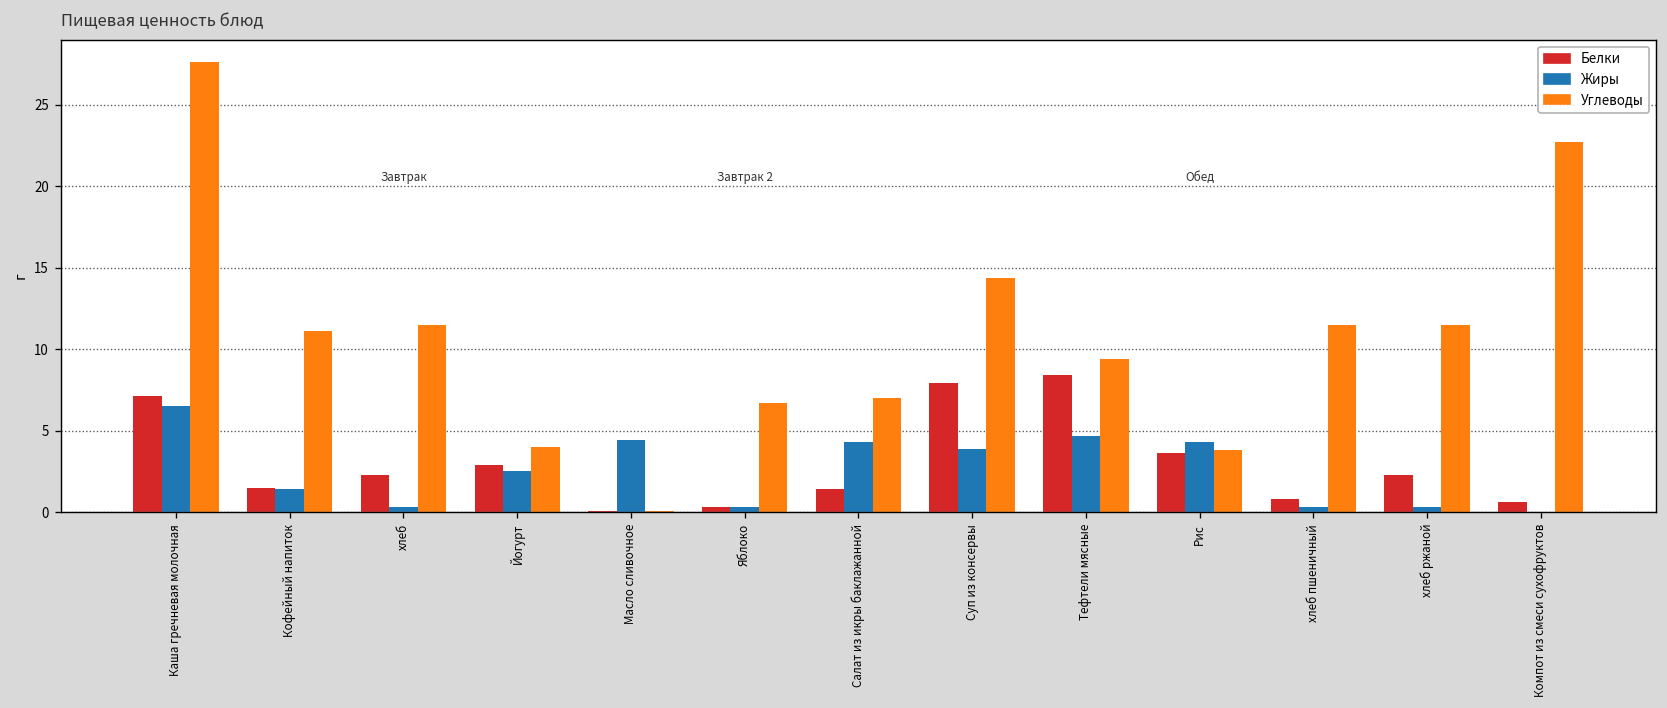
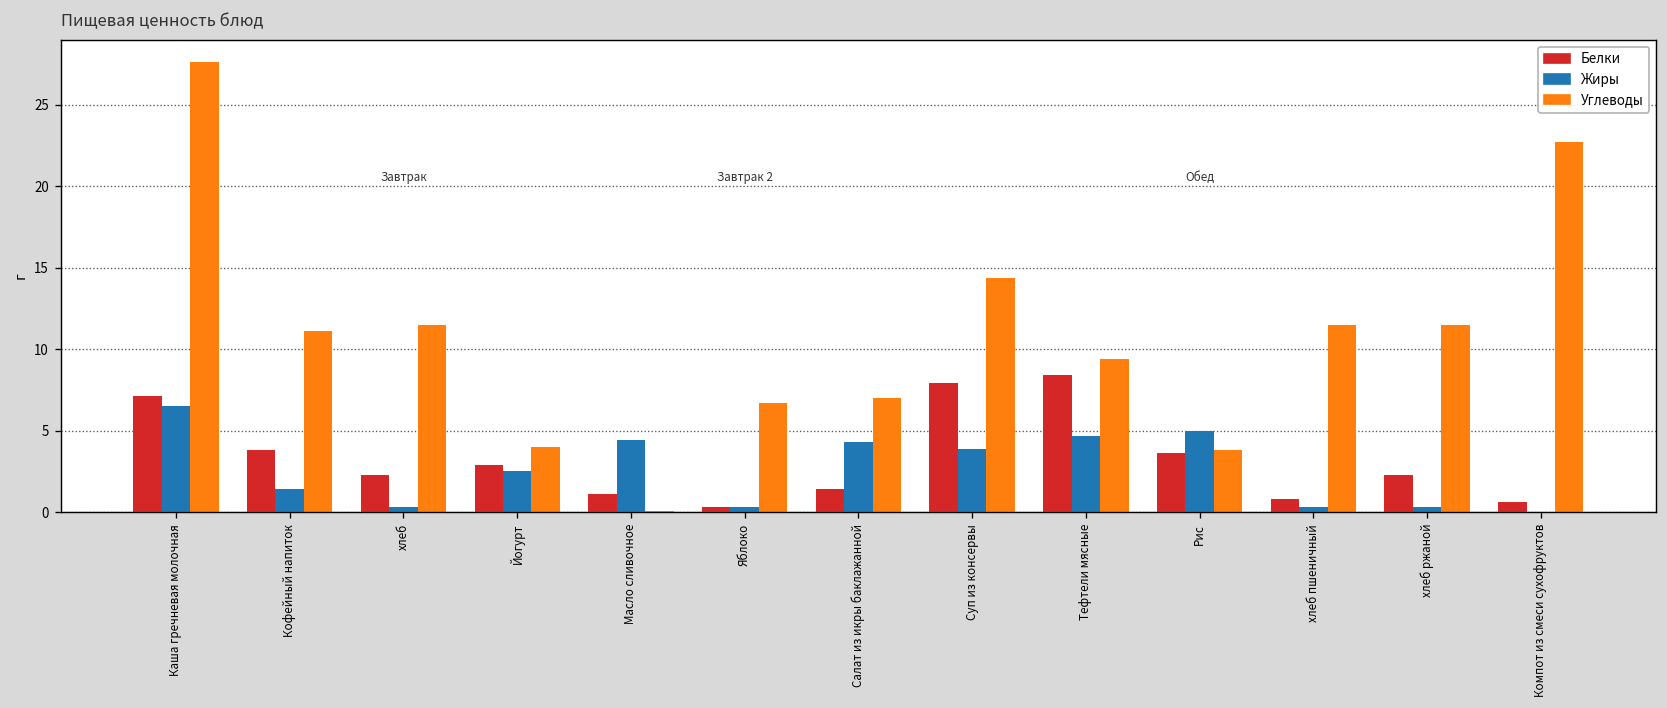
  {
    "Белки": {
      "Каша гречневая молочная": 7.1,
-     "Кофейный напиток": 1.5,
+     "Кофейный напиток": 3.8,
      "хлеб": 2.3,
      "Йогурт": 2.9,
-     "Масло сливочное": 0.1,
+     "Масло сливочное": 1.1,
      "Яблоко": 0.3,
      "Салат из икры баклажанной": 1.4,
      "Суп из консервы": 7.9,
      "Тефтели мясные": 8.4,
      "Рис": 3.6,
      "хлеб пшеничный": 0.8,
      "хлеб ржаной": 2.3,
      "Компот из смеси сухофруктов": 0.6
    },
    "Жиры": {
      "Каша гречневая молочная": 6.5,
      "Кофейный напиток": 1.4,
      "хлеб": 0.3,
      "Йогурт": 2.5,
      "Масло сливочное": 4.4,
      "Яблоко": 0.3,
      "Салат из икры баклажанной": 4.3,
      "Суп из консервы": 3.9,
      "Тефтели мясные": 4.7,
-     "Рис": 4.3,
+     "Рис": 5.0,
      "хлеб пшеничный": 0.3,
      "хлеб ржаной": 0.3,
      "Компот из смеси сухофруктов": 0.0
    },
    "Углеводы": {
      "Каша гречневая молочная": 27.6,
      "Кофейный напиток": 11.1,
      "хлеб": 11.5,
      "Йогурт": 4.0,
      "Яблоко": 6.7,
      "Салат из икры баклажанной": 7.0,
      "Суп из консервы": 14.4,
      "Тефтели мясные": 9.4,
      "Рис": 3.8,
      "хлеб пшеничный": 11.5,
      "хлеб ржаной": 11.5,
      "Компот из смеси сухофруктов": 22.7
    }
  }
